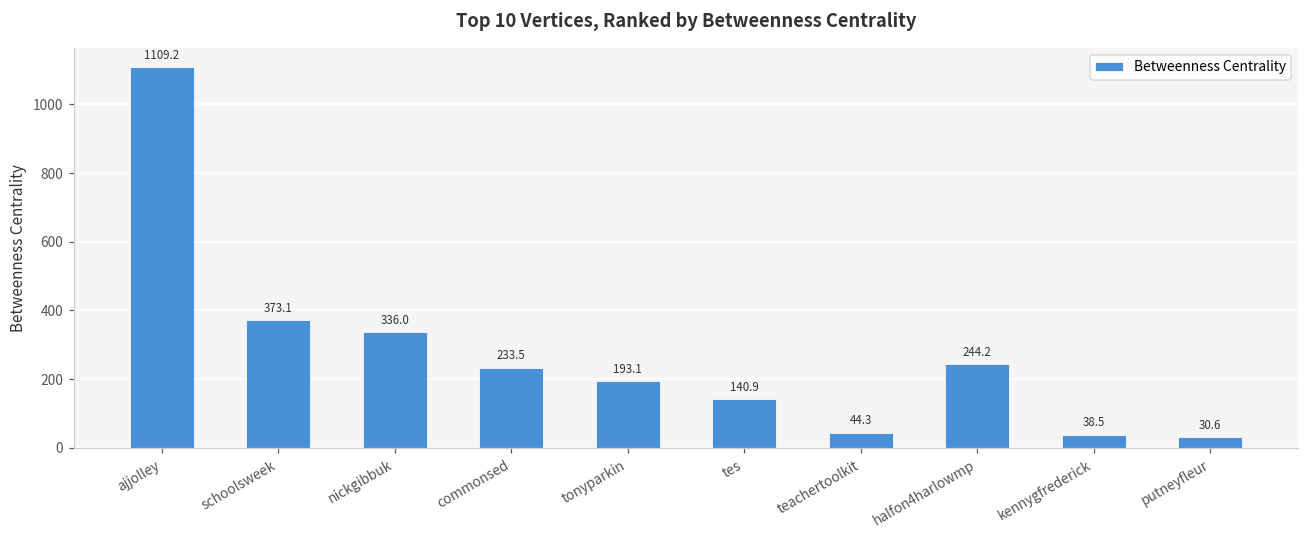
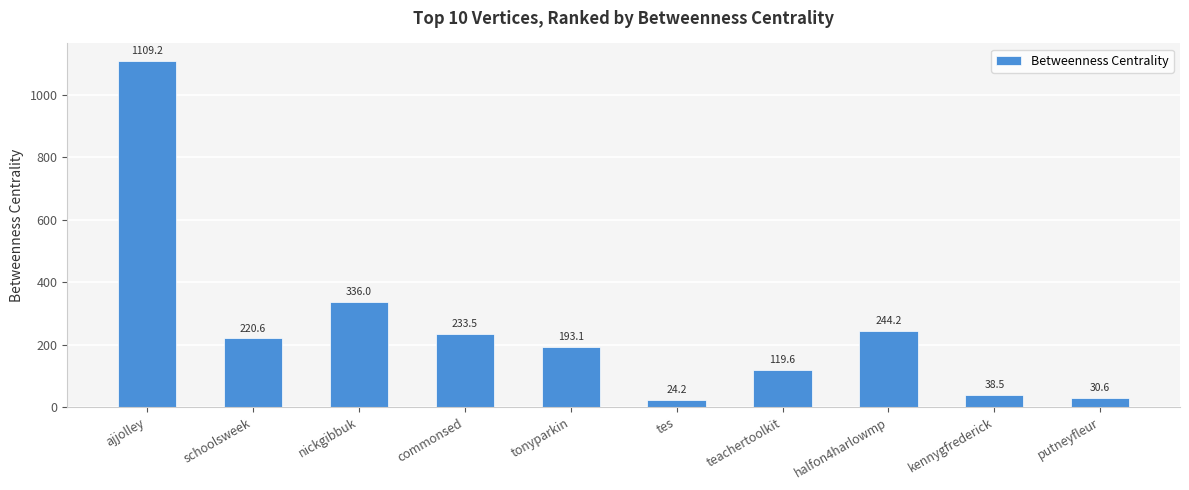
  {
    "ajjolley": 1109.2,
-   "schoolsweek": 373.1,
+   "schoolsweek": 220.6,
    "nickgibbuk": 336.0,
    "commonsed": 233.5,
    "tonyparkin": 193.1,
-   "tes": 140.9,
-   "teachertoolkit": 44.3,
+   "tes": 24.2,
+   "teachertoolkit": 119.6,
    "halfon4harlowmp": 244.2,
    "kennygfrederick": 38.5,
    "putneyfleur": 30.6
  }
